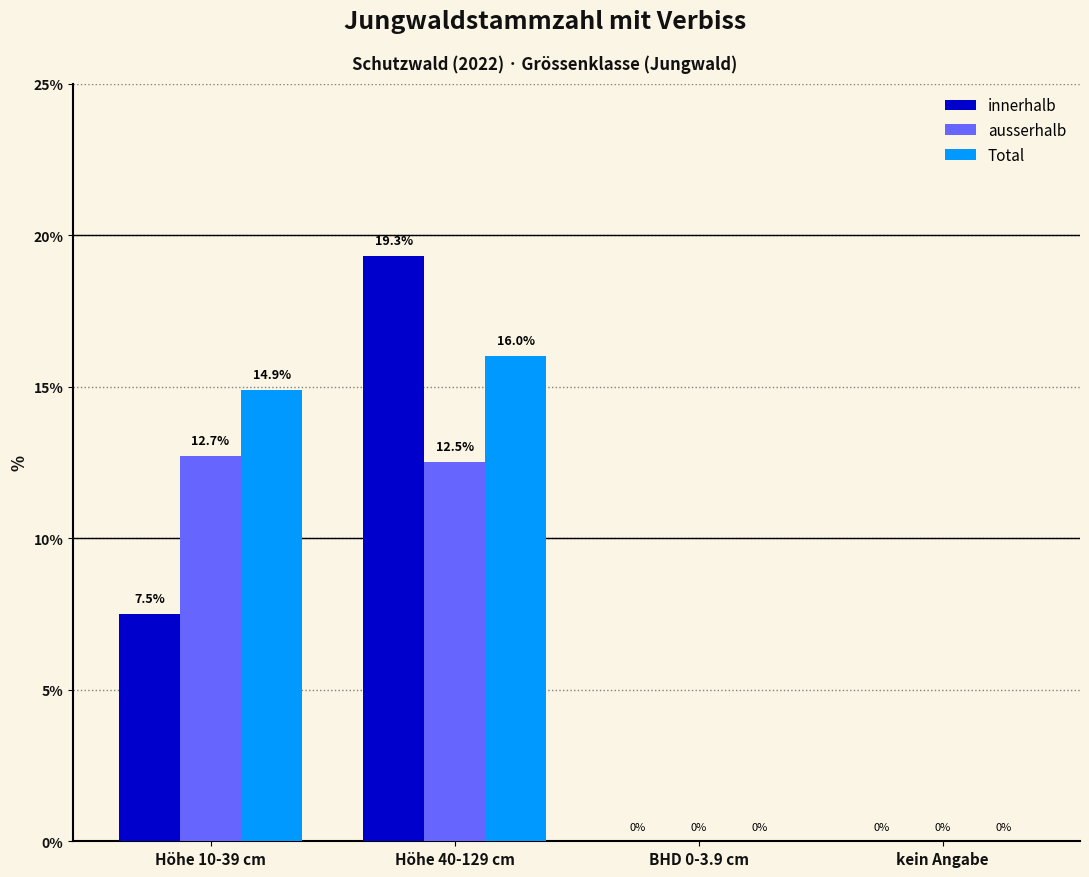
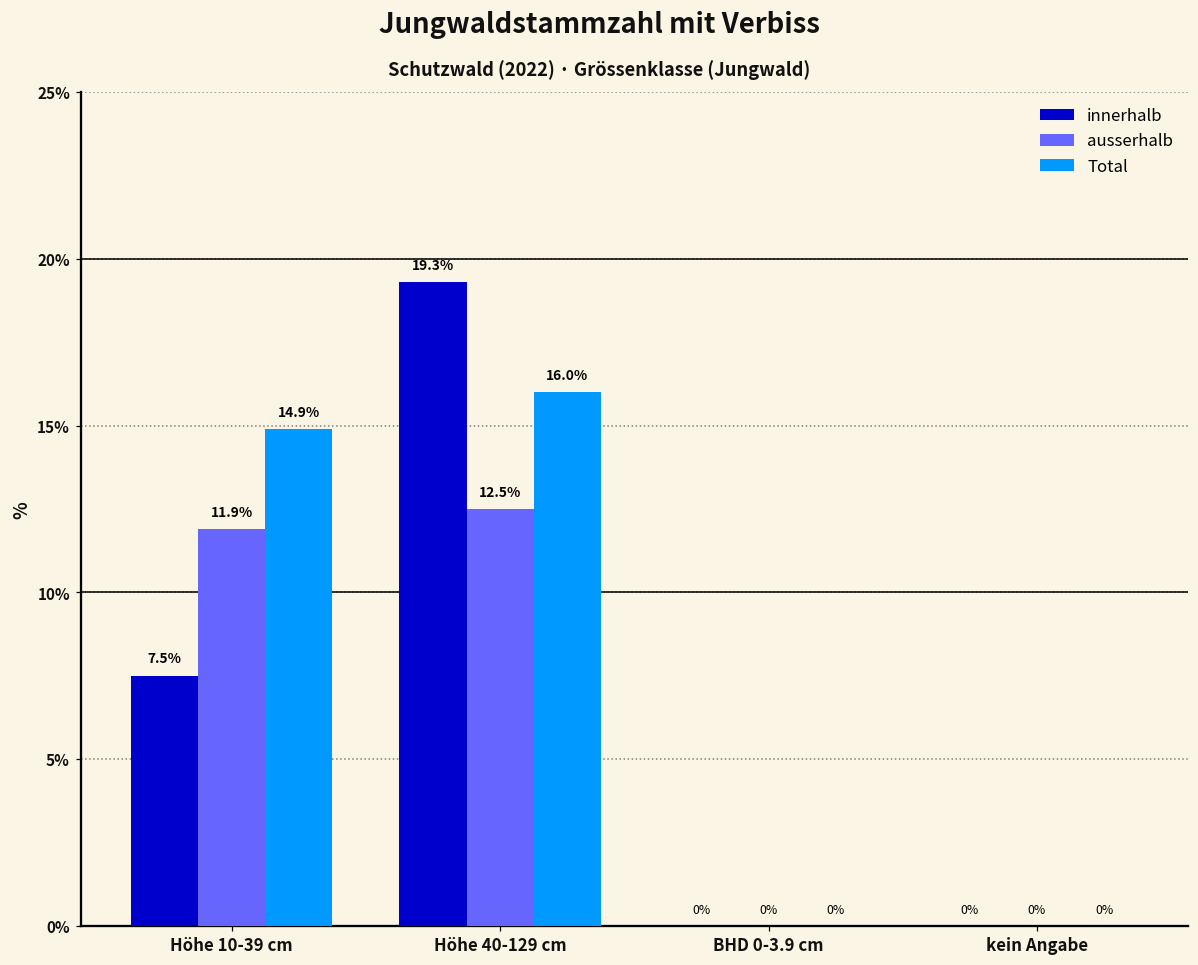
  {
    "innerhalb": {
      "Höhe 10-39 cm": "7.5%",
      "Höhe 40-129 cm": "19.3%",
      "BHD 0-3.9 cm": "0%",
      "kein Angabe": "0%"
    },
    "ausserhalb": {
-     "Höhe 10-39 cm": "12.7%",
+     "Höhe 10-39 cm": "11.9%",
      "Höhe 40-129 cm": "12.5%",
      "BHD 0-3.9 cm": "0%",
      "kein Angabe": "0%"
    },
    "Total": {
      "Höhe 10-39 cm": "14.9%",
      "Höhe 40-129 cm": "16.0%",
      "BHD 0-3.9 cm": "0%",
      "kein Angabe": "0%"
    }
  }
